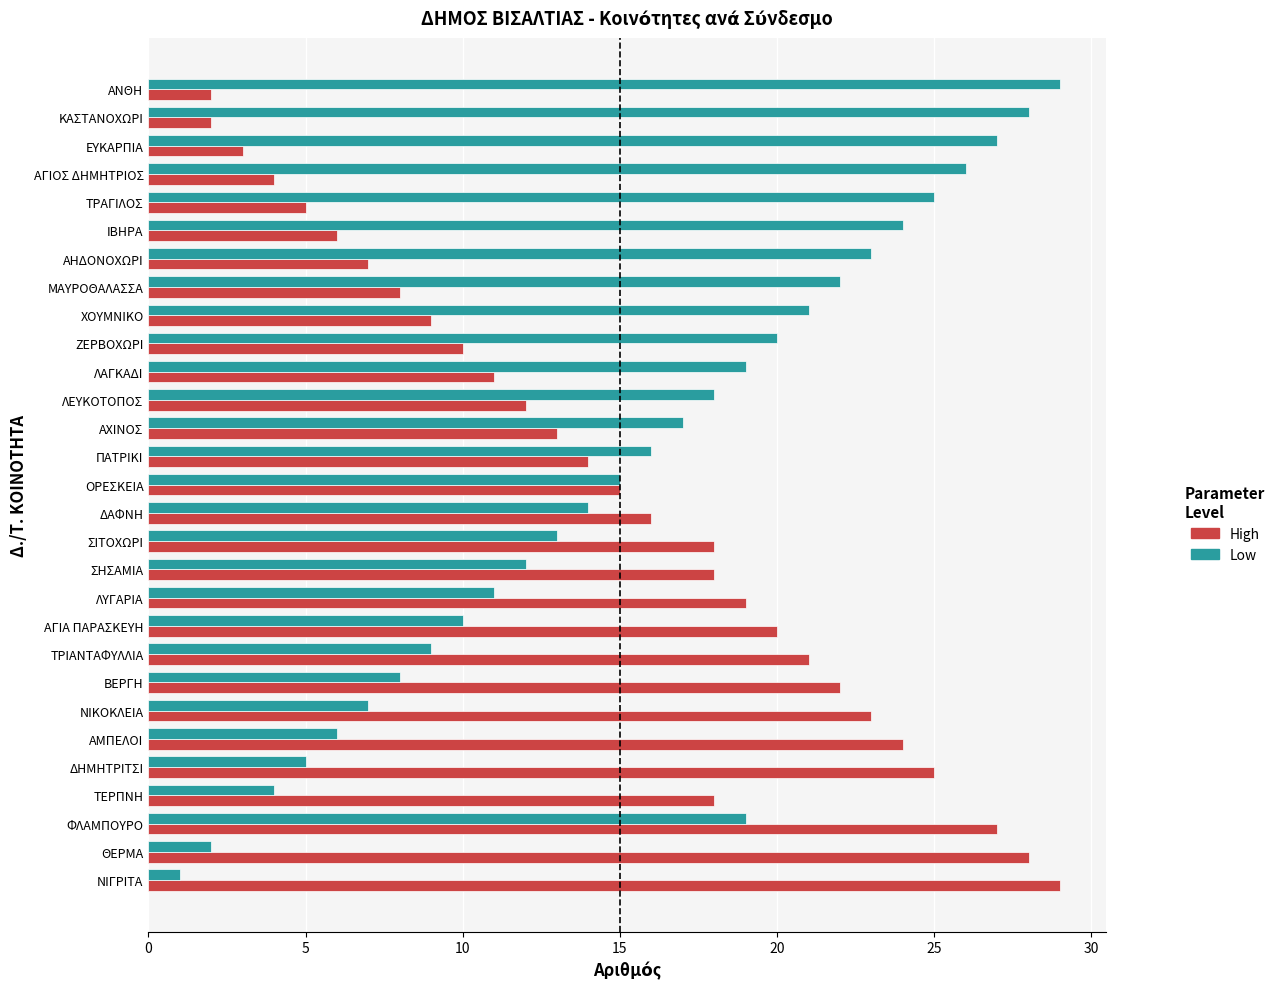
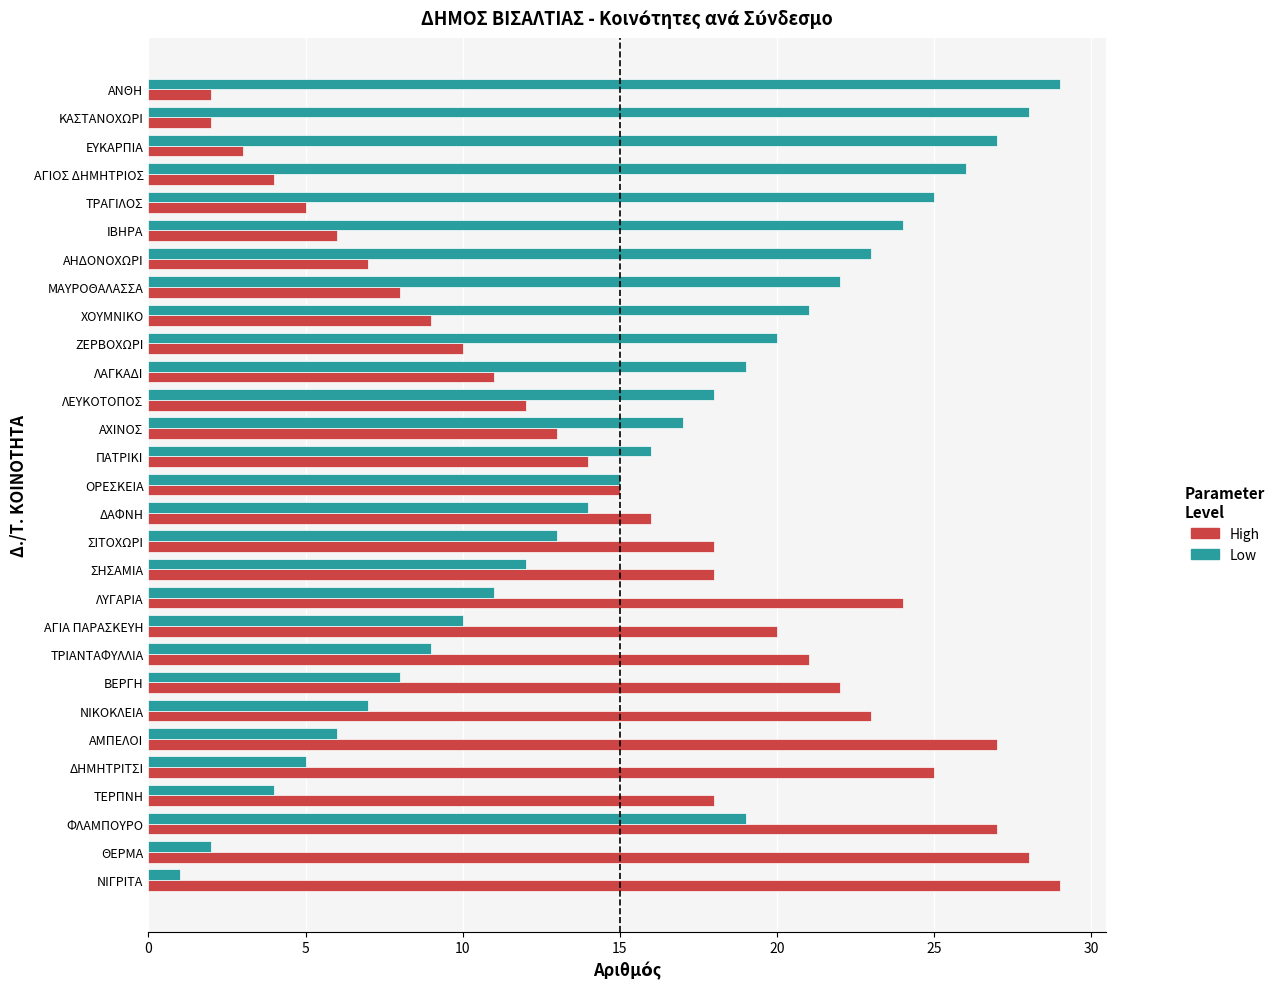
  {
    "High": {
      "ΑΝΘΗ": 2,
      "ΚΑΣΤΑΝΟΧΩΡΙ": 2,
      "ΕΥΚΑΡΠΙΑ": 3,
      "ΑΓΙΟΣ ΔΗΜΗΤΡΙΟΣ": 4,
      "ΤΡΑΓΙΛΟΣ": 5,
      "ΙΒΗΡΑ": 6,
      "ΑΗΔΟΝΟΧΩΡΙ": 7,
      "ΜΑΥΡΟΘΑΛΑΣΣΑ": 8,
      "ΧΟΥΜΝΙΚΟ": 9,
      "ΖΕΡΒΟΧΩΡΙ": 10,
      "ΛΑΓΚΑΔΙ": 11,
      "ΛΕΥΚΟΤΟΠΟΣ": 12,
      "ΑΧΙΝΟΣ": 13,
      "ΠΑΤΡΙΚΙ": 14,
      "ΟΡΕΣΚΕΙΑ": 15,
      "ΔΑΦΝΗ": 16,
      "ΣΙΤΟΧΩΡΙ": 18,
      "ΣΗΣΑΜΙΑ": 18,
-     "ΛΥΓΑΡΙΑ": 19,
+     "ΛΥΓΑΡΙΑ": 24,
      "ΑΓΙΑ ΠΑΡΑΣΚΕΥΗ": 20,
      "ΤΡΙΑΝΤΑΦΥΛΛΙΑ": 21,
      "ΒΕΡΓΗ": 22,
      "ΝΙΚΟΚΛΕΙΑ": 23,
-     "ΑΜΠΕΛΟΙ": 24,
+     "ΑΜΠΕΛΟΙ": 27,
      "ΔΗΜΗΤΡΙΤΣΙ": 25,
      "ΤΕΡΠΝΗ": 18,
      "ΦΛΑΜΠΟΥΡΟ": 27,
      "ΘΕΡΜΑ": 28,
      "ΝΙΓΡΙΤΑ": 29
    },
    "Low": {
      "ΑΝΘΗ": 29,
      "ΚΑΣΤΑΝΟΧΩΡΙ": 28,
      "ΕΥΚΑΡΠΙΑ": 27,
      "ΑΓΙΟΣ ΔΗΜΗΤΡΙΟΣ": 26,
      "ΤΡΑΓΙΛΟΣ": 25,
      "ΙΒΗΡΑ": 24,
      "ΑΗΔΟΝΟΧΩΡΙ": 23,
      "ΜΑΥΡΟΘΑΛΑΣΣΑ": 22,
      "ΧΟΥΜΝΙΚΟ": 21,
      "ΖΕΡΒΟΧΩΡΙ": 20,
      "ΛΑΓΚΑΔΙ": 19,
      "ΛΕΥΚΟΤΟΠΟΣ": 18,
      "ΑΧΙΝΟΣ": 17,
      "ΠΑΤΡΙΚΙ": 16,
      "ΟΡΕΣΚΕΙΑ": 15,
      "ΔΑΦΝΗ": 14,
      "ΣΙΤΟΧΩΡΙ": 13,
      "ΣΗΣΑΜΙΑ": 12,
      "ΛΥΓΑΡΙΑ": 11,
      "ΑΓΙΑ ΠΑΡΑΣΚΕΥΗ": 10,
      "ΤΡΙΑΝΤΑΦΥΛΛΙΑ": 9,
      "ΒΕΡΓΗ": 8,
      "ΝΙΚΟΚΛΕΙΑ": 7,
      "ΑΜΠΕΛΟΙ": 6,
      "ΔΗΜΗΤΡΙΤΣΙ": 5,
      "ΤΕΡΠΝΗ": 4,
      "ΦΛΑΜΠΟΥΡΟ": 19,
      "ΘΕΡΜΑ": 2,
      "ΝΙΓΡΙΤΑ": 1
    }
  }
